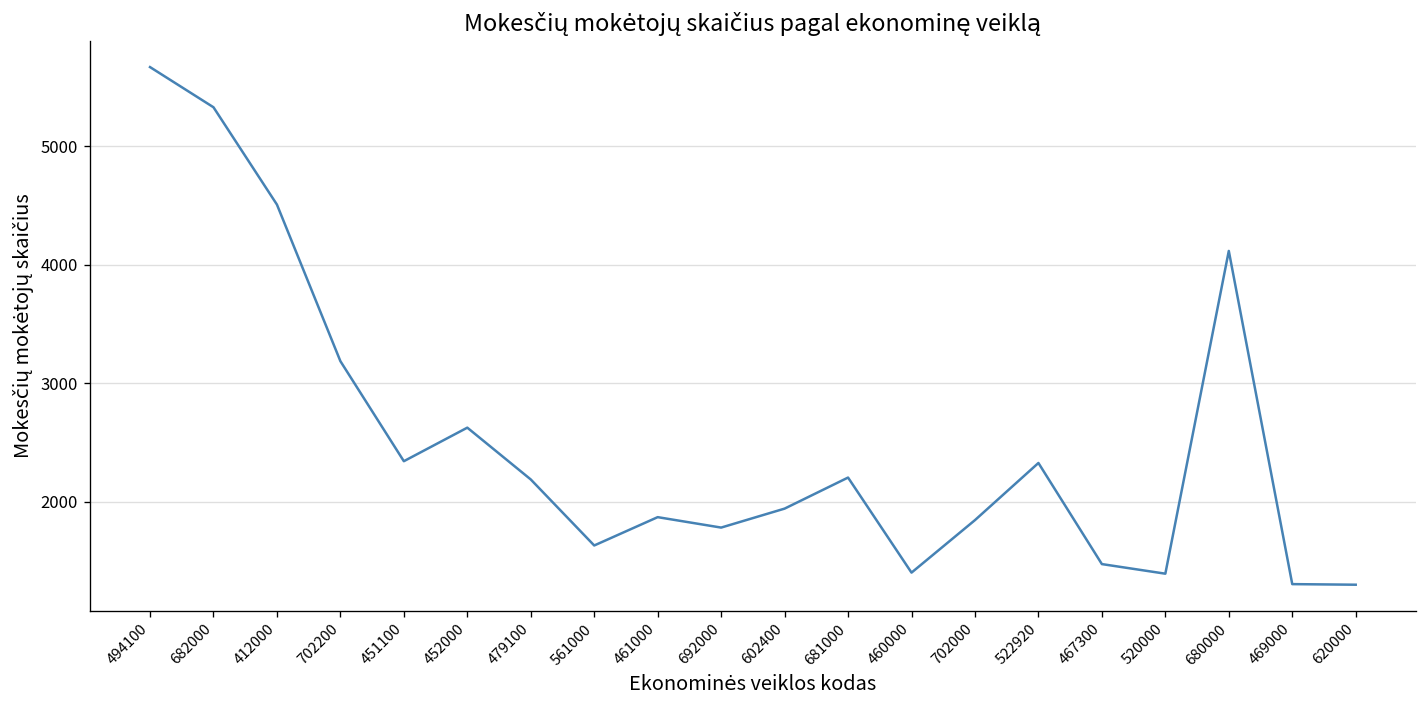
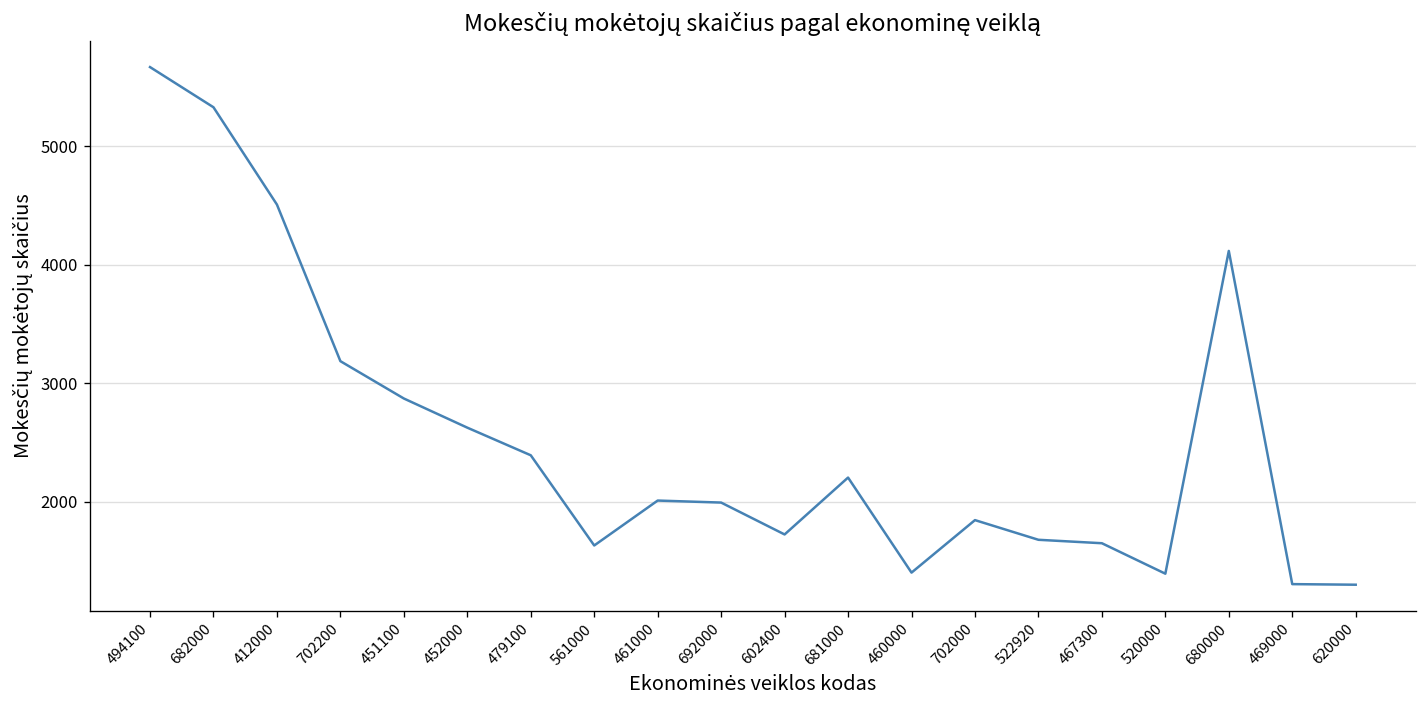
  {
    "494100": 5700,
    "682000": 5300,
    "412000": 4500,
    "702200": 3200,
-   "451100": 2300,
+   "451100": 2900,
    "452000": 2600,
-   "479100": 2200,
+   "479100": 2400,
    "561000": 1600,
-   "461000": 1900,
-   "692000": 1800,
-   "602400": 1900,
+   "461000": 2000,
+   "692000": 2000,
+   "602400": 1700,
    "681000": 2200,
    "460000": 1400,
    "702000": 1800,
-   "522920": 2300,
-   "467300": 1500,
+   "522920": 1700,
+   "467300": 1600,
    "520000": 1400,
    "680000": 4100,
    "469000": 1300,
    "620000": 1300
  }
